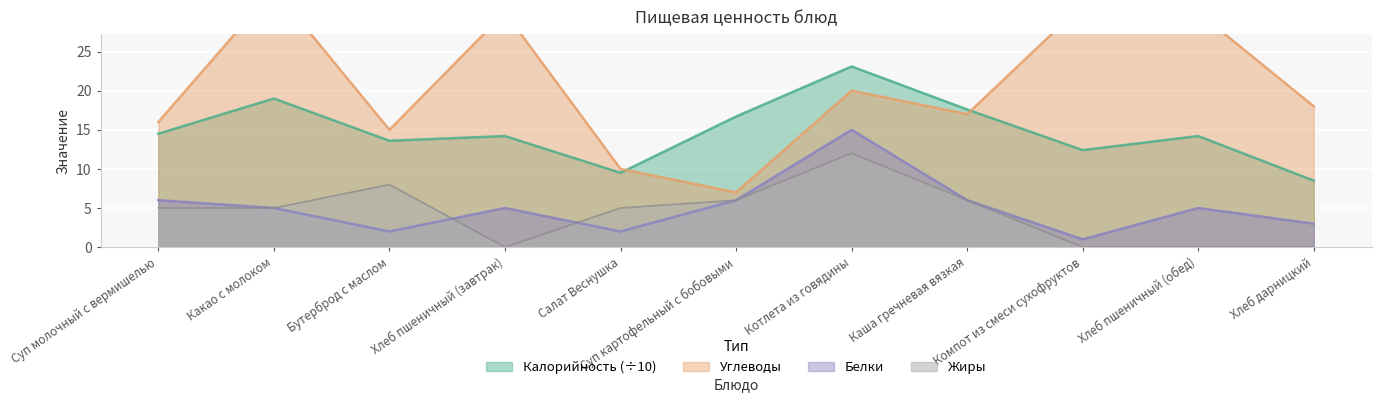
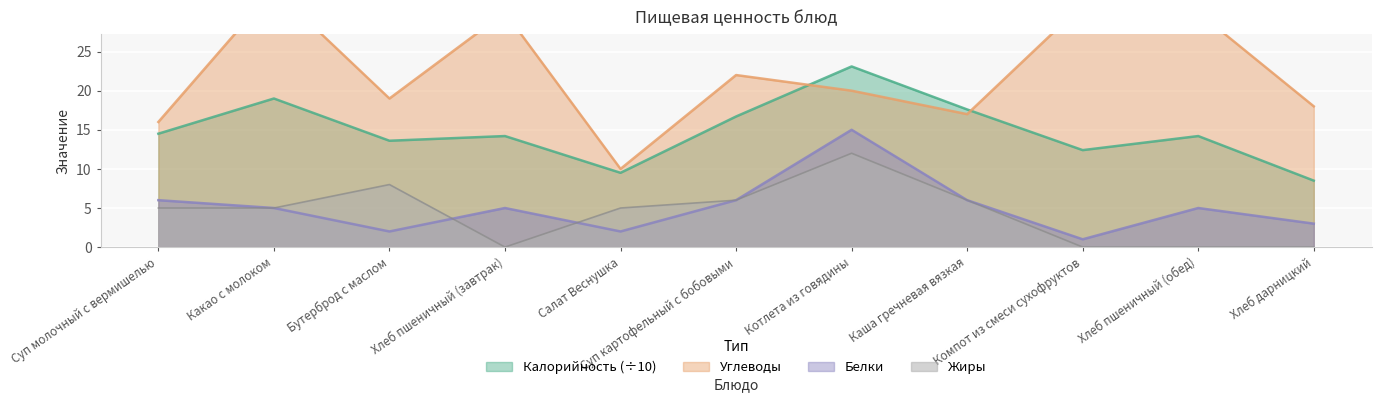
  {
    "Углеводы": {
      "Суп молочный с вермишелью": 16,
-     "Бутерброд с маслом": 15,
+     "Бутерброд с маслом": 19,
      "Салат Веснушка": 10,
-     "Суп картофельный с бобовыми": 7,
+     "Суп картофельный с бобовыми": 22,
      "Котлета из говядины": 20,
      "Каша гречневая вязкая": 17,
      "Хлеб дарницкий": 18
    }
  }
